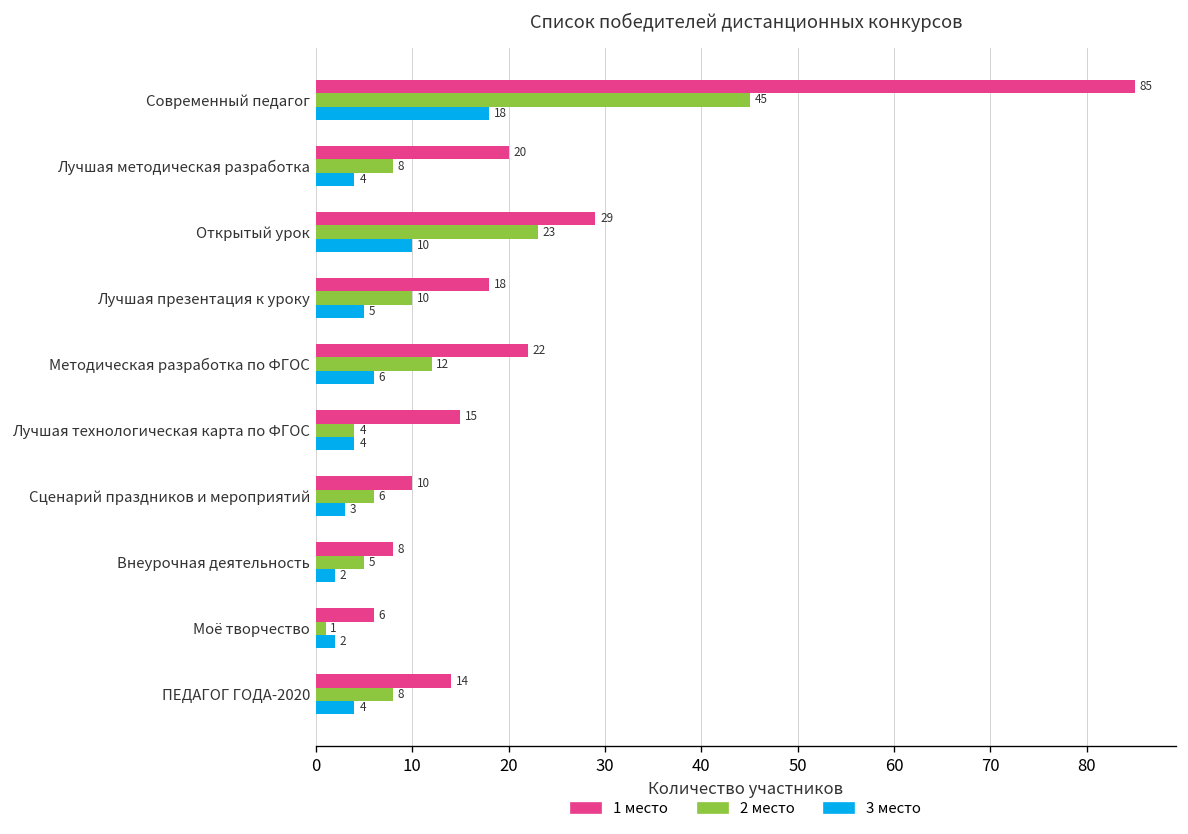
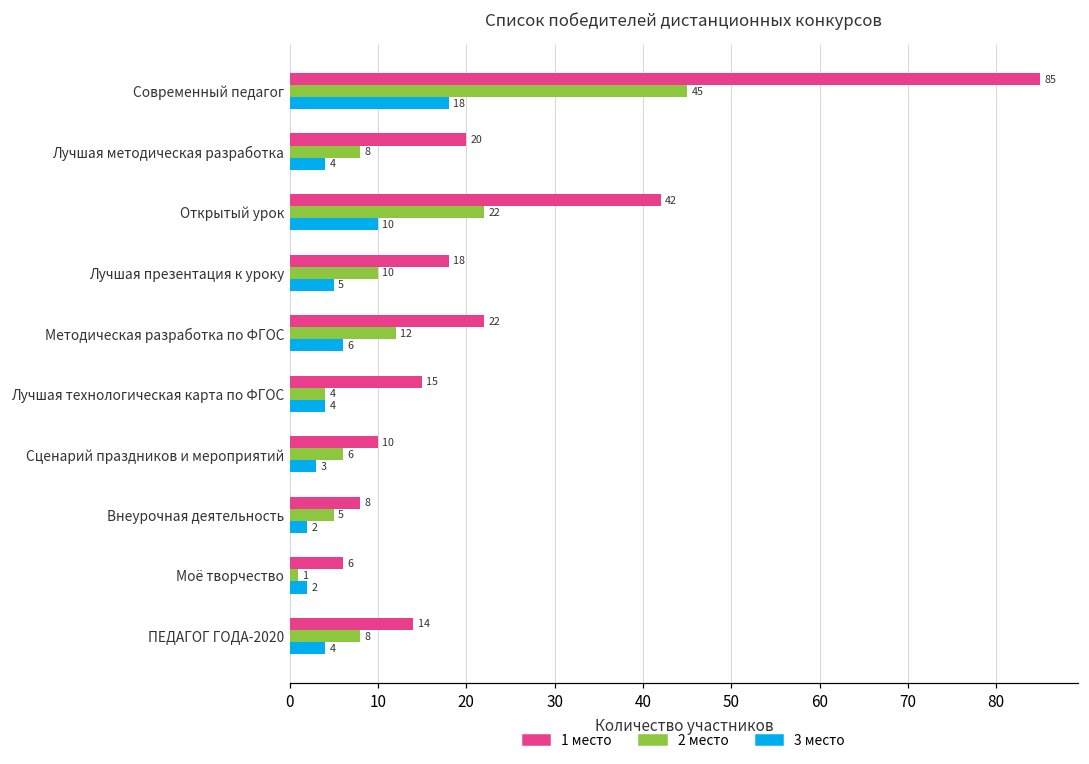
  {
    "1 место": {
      "Современный педагог": 85,
      "Лучшая методическая разработка": 20,
-     "Открытый урок": 29,
+     "Открытый урок": 42,
      "Лучшая презентация к уроку": 18,
      "Методическая разработка по ФГОС": 22,
      "Лучшая технологическая карта по ФГОС": 15,
      "Сценарий праздников и мероприятий": 10,
      "Внеурочная деятельность": 8,
      "Моё творчество": 6,
      "ПЕДАГОГ ГОДА-2020": 14
    },
    "2 место": {
      "Современный педагог": 45,
      "Лучшая методическая разработка": 8,
-     "Открытый урок": 23,
+     "Открытый урок": 22,
      "Лучшая презентация к уроку": 10,
      "Методическая разработка по ФГОС": 12,
      "Лучшая технологическая карта по ФГОС": 4,
      "Сценарий праздников и мероприятий": 6,
      "Внеурочная деятельность": 5,
      "Моё творчество": 1,
      "ПЕДАГОГ ГОДА-2020": 8
    },
    "3 место": {
      "Современный педагог": 18,
      "Лучшая методическая разработка": 4,
      "Открытый урок": 10,
      "Лучшая презентация к уроку": 5,
      "Методическая разработка по ФГОС": 6,
      "Лучшая технологическая карта по ФГОС": 4,
      "Сценарий праздников и мероприятий": 3,
      "Внеурочная деятельность": 2,
      "Моё творчество": 2,
      "ПЕДАГОГ ГОДА-2020": 4
    }
  }
